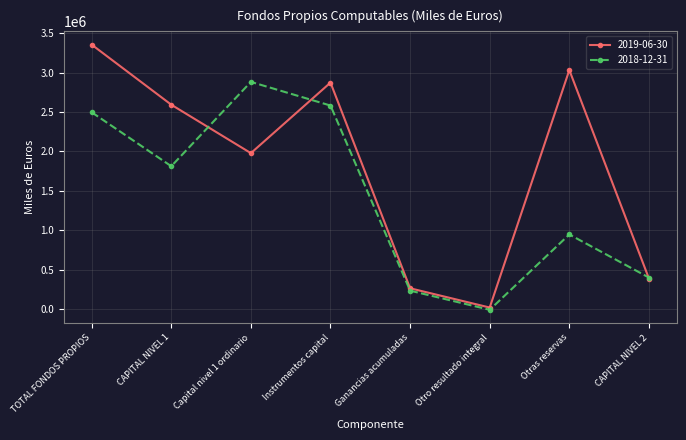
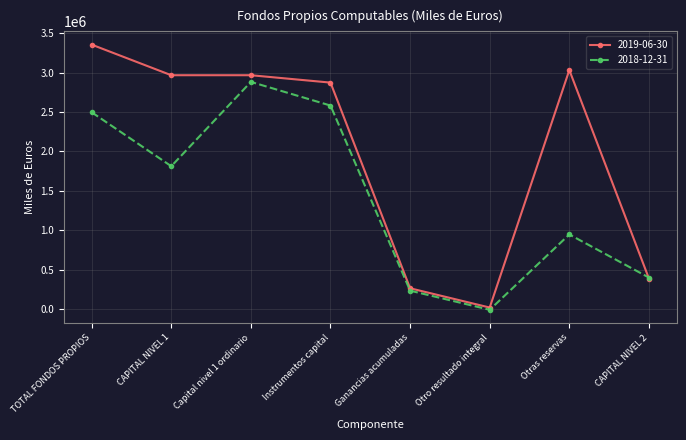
  {
    "2019-06-30": {
      "TOTAL FONDOS PROPIOS": 3400000,
-     "CAPITAL NIVEL 1": 2600000,
-     "Capital nivel 1 ordinario": 2000000,
+     "CAPITAL NIVEL 1": 3000000,
+     "Capital nivel 1 ordinario": 3000000,
      "Instrumentos capital": 2900000,
      "Otras reservas": 3000000
    },
    "2018-12-31": {
      "TOTAL FONDOS PROPIOS": 2500000,
      "CAPITAL NIVEL 1": 1800000,
      "Capital nivel 1 ordinario": 2900000,
      "Instrumentos capital": 2600000,
      "Otras reservas": 900000
    }
  }
